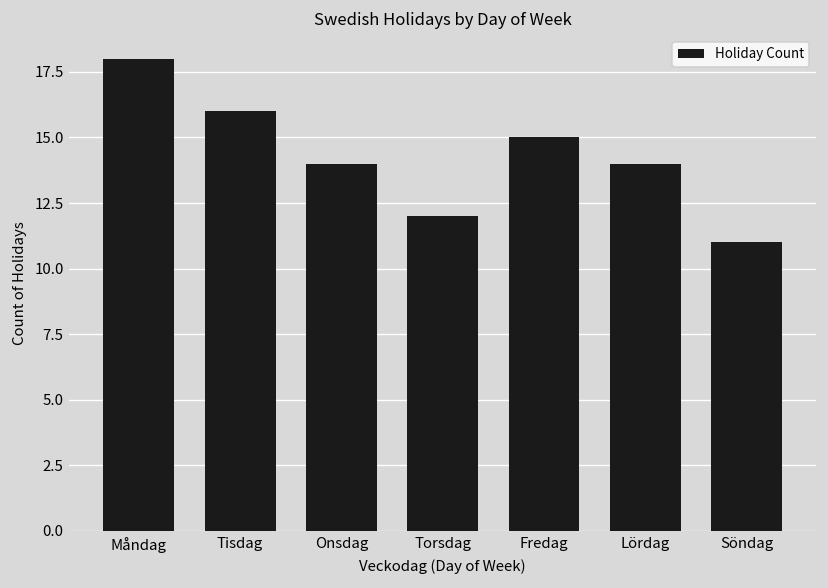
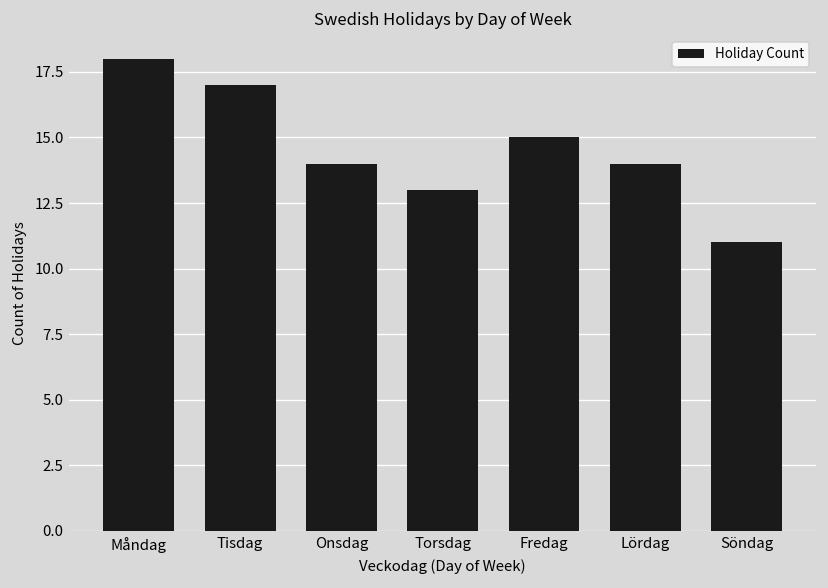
  {
    "Måndag": 18,
-   "Tisdag": 16,
+   "Tisdag": 17,
    "Onsdag": 14,
-   "Torsdag": 12,
+   "Torsdag": 13,
    "Fredag": 15,
    "Lördag": 14,
    "Söndag": 11
  }
